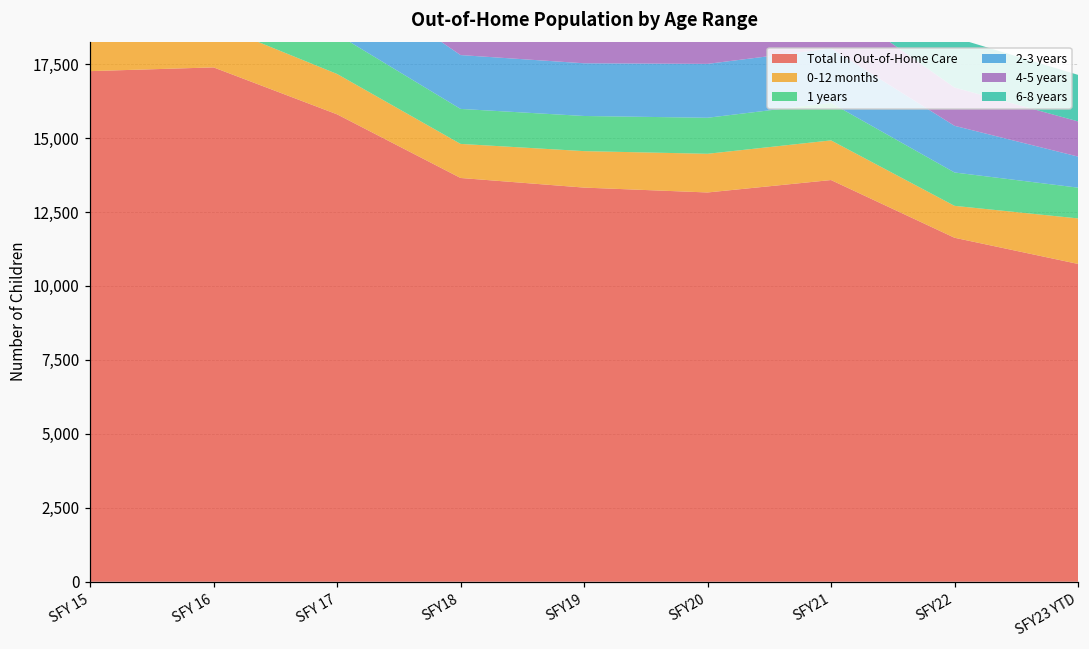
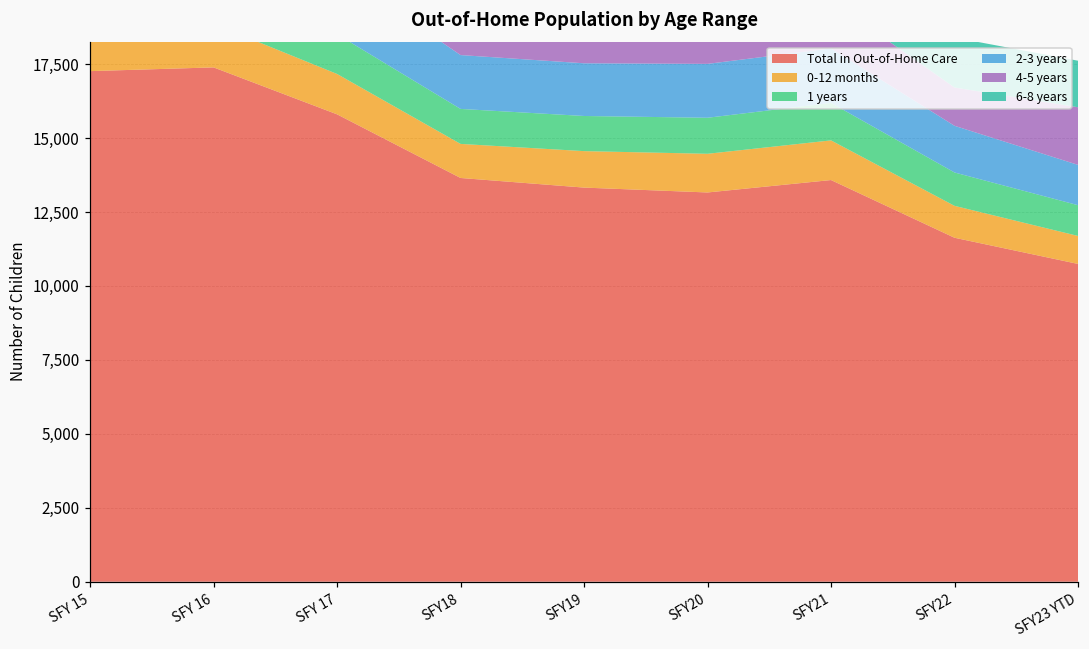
  {
    "Total in Out-of-Home Care": {
      "SFY 15": "17,300",
      "SFY 16": "17,400",
      "SFY 17": "15,800",
      "SFY18": "13,700",
      "SFY19": "13,300",
      "SFY20": "13,200",
      "SFY21": "13,600",
      "SFY22": "11,600",
      "SFY23 YTD": "10,700"
    },
    "0-12 months": {
      "SFY 17": "1,400",
      "SFY18": "1,200",
      "SFY19": "1,200",
      "SFY20": "1,300",
      "SFY21": "1,300",
      "SFY22": "1,100",
-     "SFY23 YTD": "1,500"
+     "SFY23 YTD": "900"
    },
    "2-3 years": {
      "SFY18": "1,800",
      "SFY19": "1,800",
      "SFY20": "1,800",
      "SFY22": "1,600",
-     "SFY23 YTD": "1,100"
+     "SFY23 YTD": "1,400"
    },
    "4-5 years": {
-     "SFY23 YTD": "1,200"
+     "SFY23 YTD": "1,900"
    }
  }
